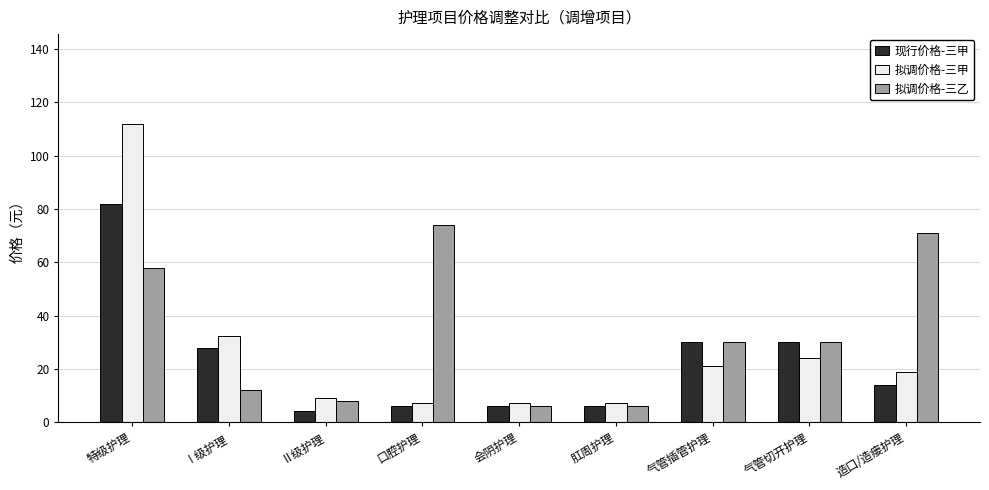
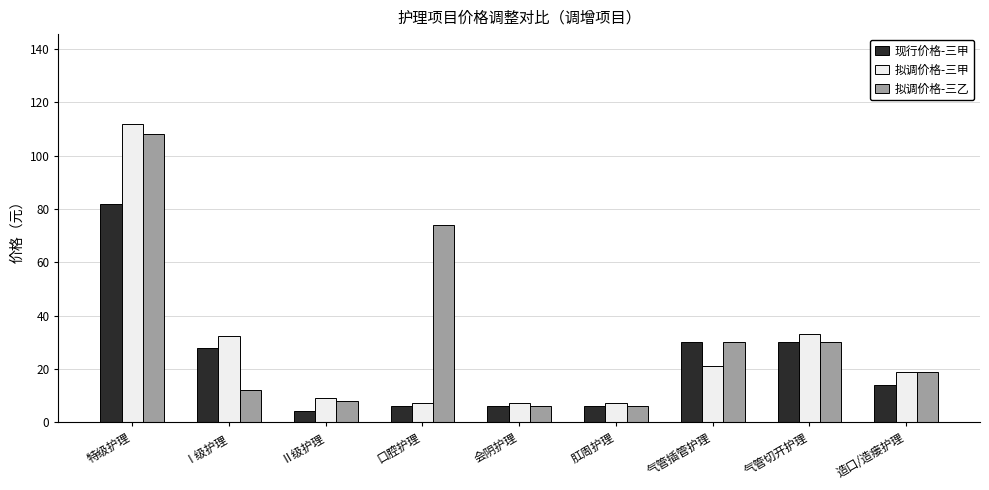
  {
    "现行价格-三甲": {
      "特级护理": 82,
      "Ⅰ级护理": 28,
      "Ⅱ级护理": 4,
      "口腔护理": 6,
      "会阴护理": 6,
      "肛周护理": 6,
      "气管插管护理": 30,
      "气管切开护理": 30,
      "造口/造瘘护理": 14
    },
    "拟调价格-三甲": {
      "特级护理": 112,
      "Ⅰ级护理": 33,
      "Ⅱ级护理": 9,
      "口腔护理": 7,
      "会阴护理": 7,
      "肛周护理": 7,
      "气管插管护理": 21,
-     "气管切开护理": 24,
+     "气管切开护理": 33,
      "造口/造瘘护理": 19
    },
    "拟调价格-三乙": {
-     "特级护理": 58,
+     "特级护理": 108,
      "Ⅰ级护理": 12,
      "Ⅱ级护理": 8,
      "口腔护理": 74,
      "会阴护理": 6,
      "肛周护理": 6,
      "气管插管护理": 30,
      "气管切开护理": 30,
-     "造口/造瘘护理": 71
+     "造口/造瘘护理": 19
    }
  }
